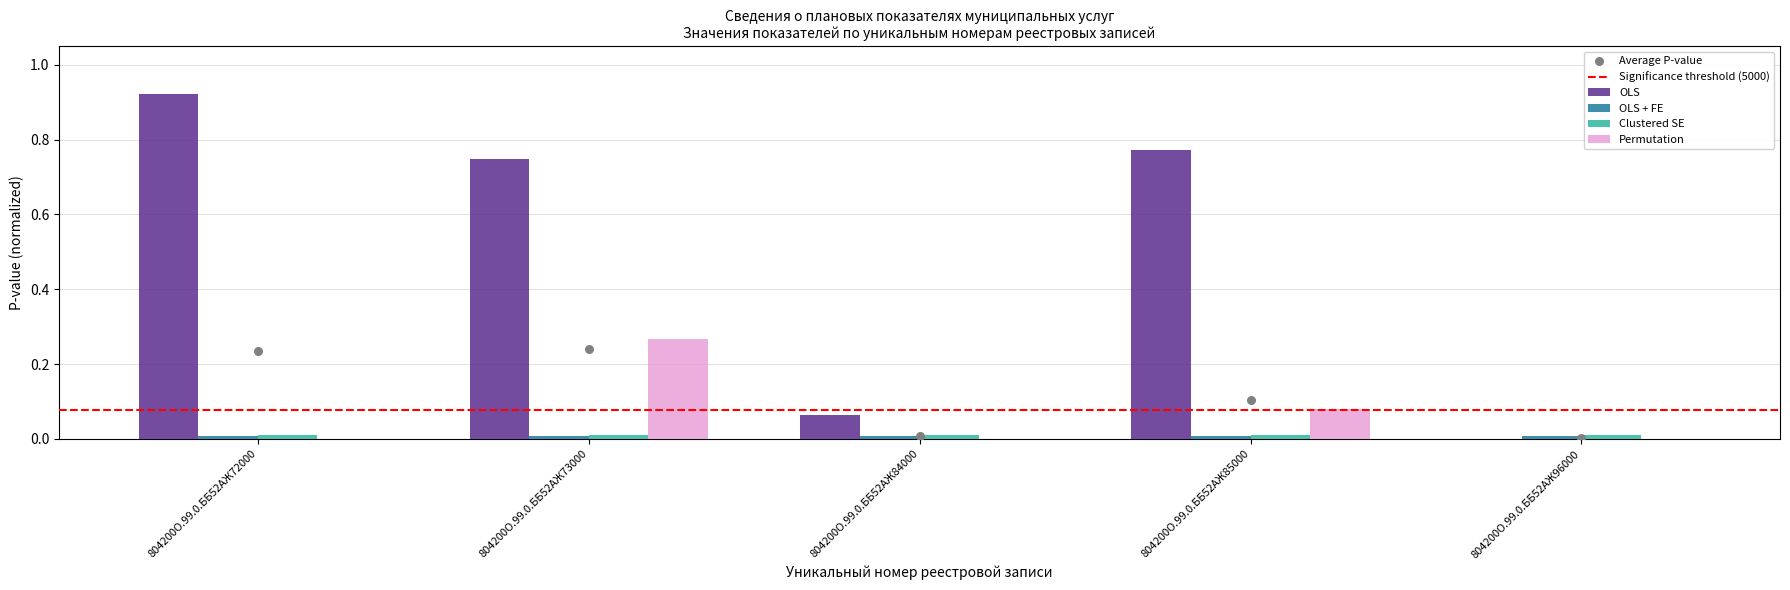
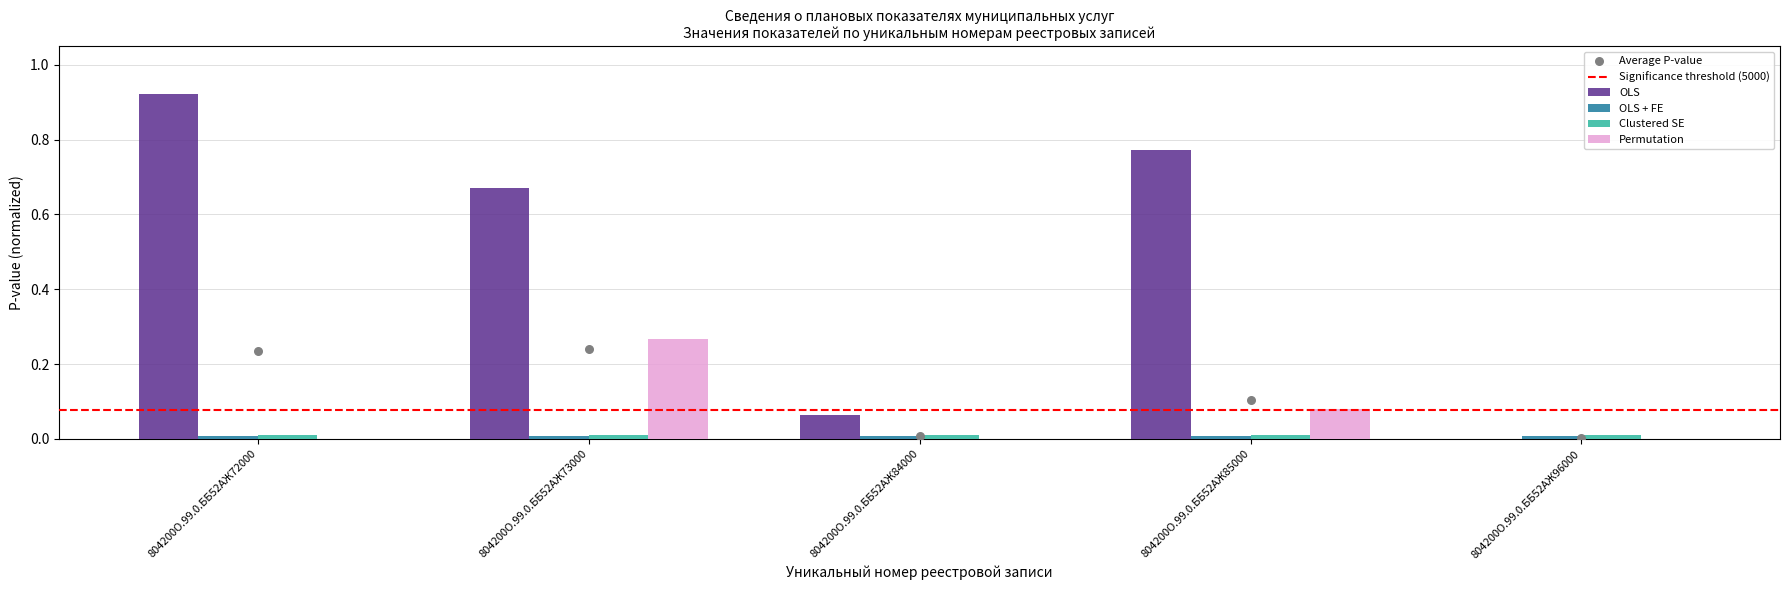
  {
    "OLS": {
      "804200О.99.0.ББ52АЖ72000": 0.92,
-     "804200О.99.0.ББ52АЖ73000": 0.75,
+     "804200О.99.0.ББ52АЖ73000": 0.67,
      "804200О.99.0.ББ52АЖ84000": 0.06,
      "804200О.99.0.ББ52АЖ85000": 0.77,
      "804200О.99.0.ББ52АЖ96000": 0.00
    },
    "OLS + FE": {
      "804200О.99.0.ББ52АЖ72000": 0.01,
      "804200О.99.0.ББ52АЖ73000": 0.01,
      "804200О.99.0.ББ52АЖ84000": 0.01,
      "804200О.99.0.ББ52АЖ85000": 0.01,
      "804200О.99.0.ББ52АЖ96000": 0.01
    },
    "Clustered SE": {
      "804200О.99.0.ББ52АЖ72000": 0.01,
      "804200О.99.0.ББ52АЖ73000": 0.01,
      "804200О.99.0.ББ52АЖ84000": 0.01,
      "804200О.99.0.ББ52АЖ85000": 0.01,
      "804200О.99.0.ББ52АЖ96000": 0.01
    },
    "Permutation": {
      "804200О.99.0.ББ52АЖ72000": 0.00,
      "804200О.99.0.ББ52АЖ73000": 0.27,
      "804200О.99.0.ББ52АЖ84000": 0.00,
      "804200О.99.0.ББ52АЖ85000": 0.08,
      "804200О.99.0.ББ52АЖ96000": 0.00
    }
  }
